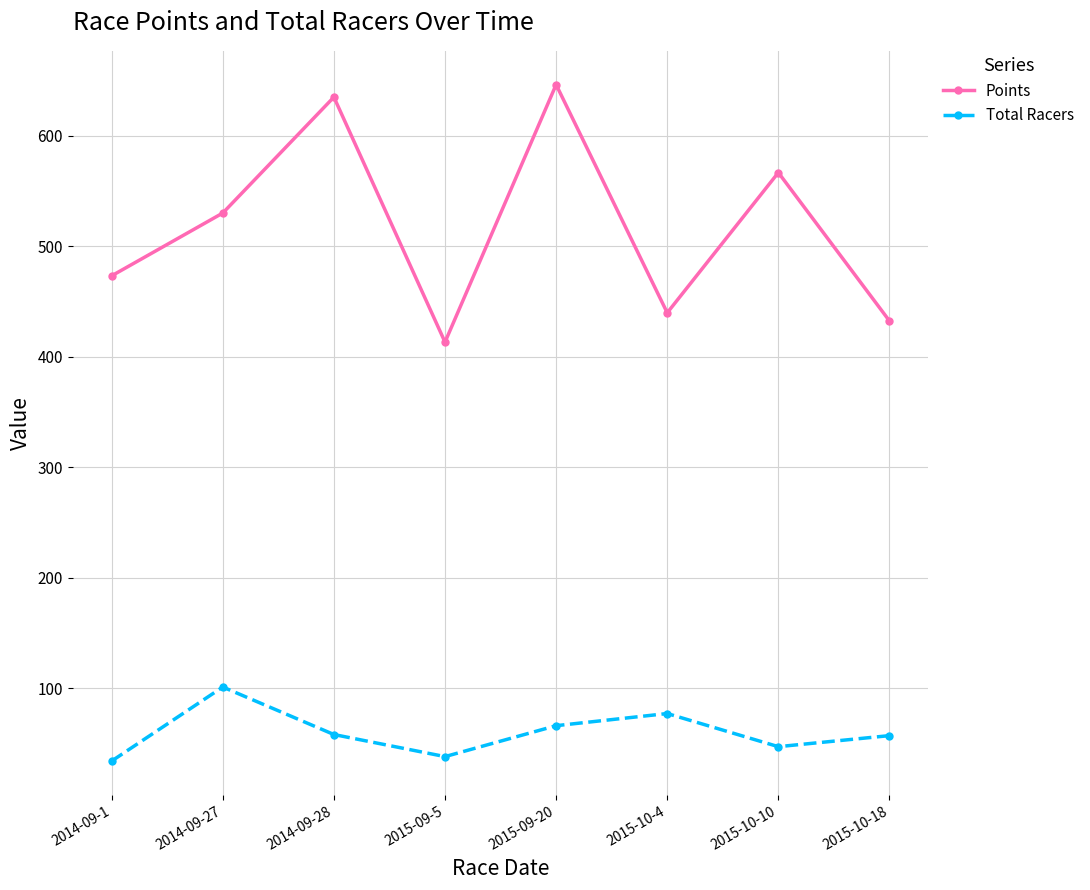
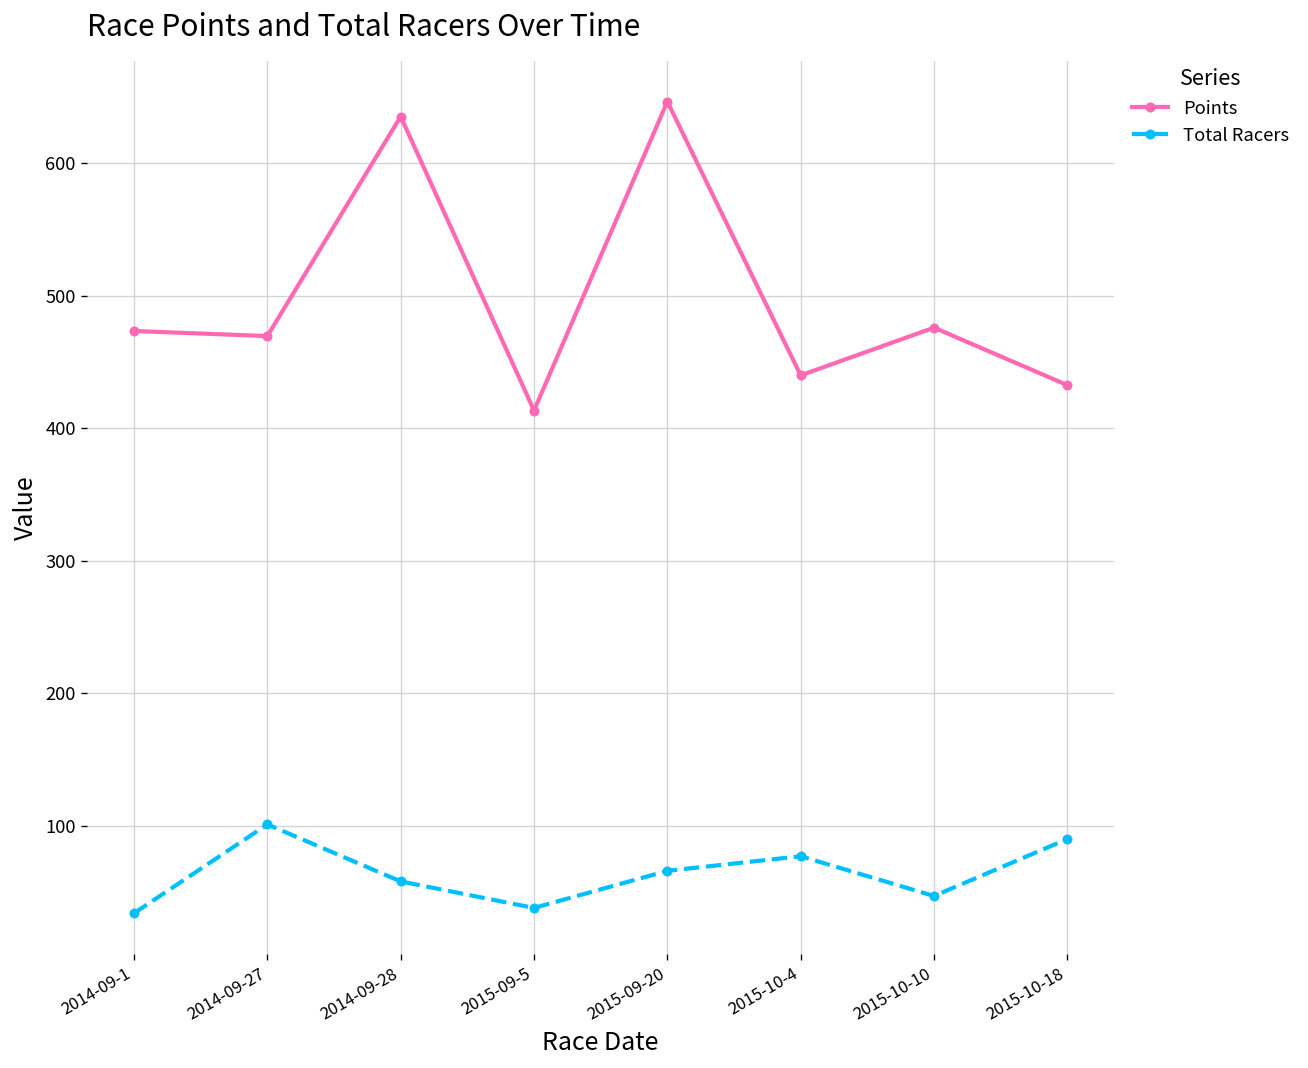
  {
    "Points": {
      "2014-09-1": 473,
-     "2014-09-27": 530,
+     "2014-09-27": 469,
      "2014-09-28": 635,
      "2015-09-5": 413,
      "2015-09-20": 646,
      "2015-10-4": 440,
-     "2015-10-10": 567,
+     "2015-10-10": 476,
      "2015-10-18": 432
    },
    "Total Racers": {
      "2014-09-1": 34,
      "2014-09-27": 101,
      "2014-09-28": 58,
      "2015-09-5": 38,
      "2015-09-20": 66,
      "2015-10-4": 77,
      "2015-10-10": 47,
-     "2015-10-18": 57
+     "2015-10-18": 90
    }
  }
